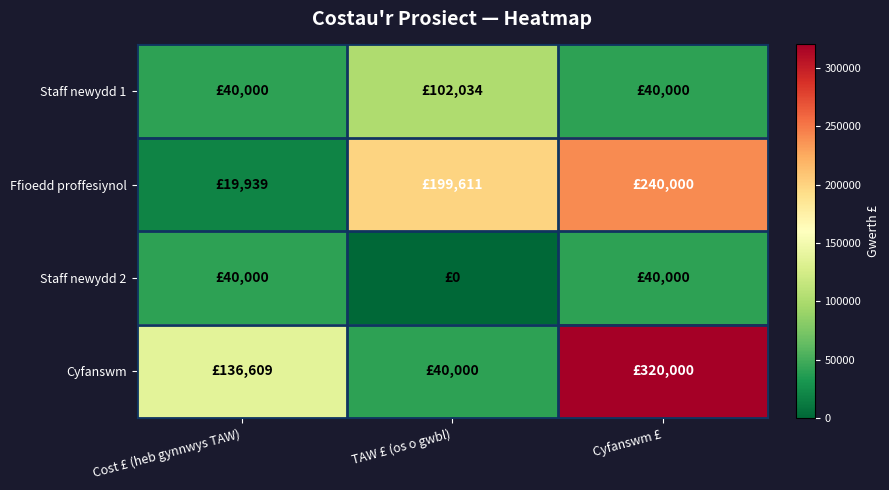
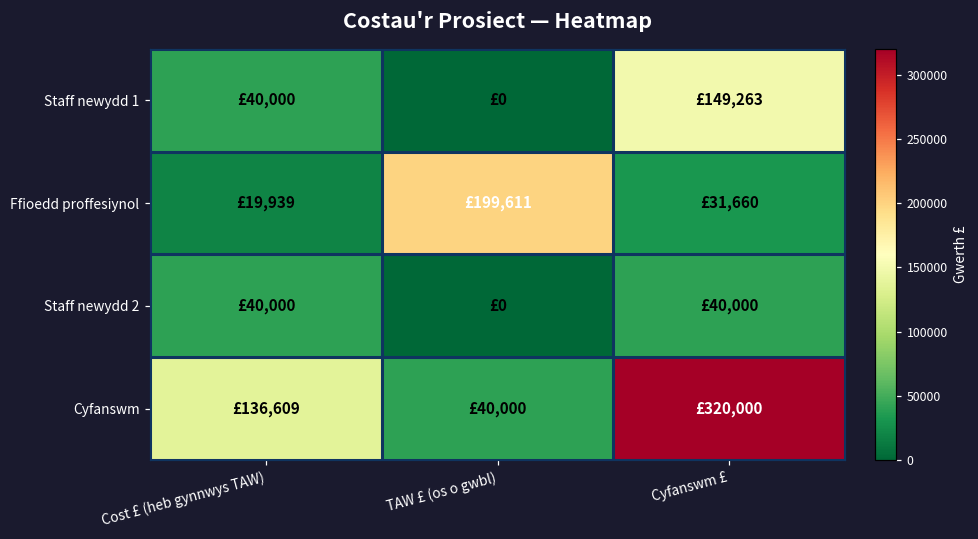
  {
    "Staff newydd 1": {
      "Cost £ (heb gynnwys TAW)": "£40,000",
-     "TAW £ (os o gwbl)": "£102,034",
-     "Cyfanswm £": "£40,000"
+     "TAW £ (os o gwbl)": "£0",
+     "Cyfanswm £": "£149,263"
    },
    "Ffioedd proffesiynol": {
      "Cost £ (heb gynnwys TAW)": "£19,939",
      "TAW £ (os o gwbl)": "£199,611",
-     "Cyfanswm £": "£240,000"
+     "Cyfanswm £": "£31,660"
    },
    "Staff newydd 2": {
      "Cost £ (heb gynnwys TAW)": "£40,000",
      "TAW £ (os o gwbl)": "£0",
      "Cyfanswm £": "£40,000"
    },
    "Cyfanswm": {
      "Cost £ (heb gynnwys TAW)": "£136,609",
      "TAW £ (os o gwbl)": "£40,000",
      "Cyfanswm £": "£320,000"
    }
  }
